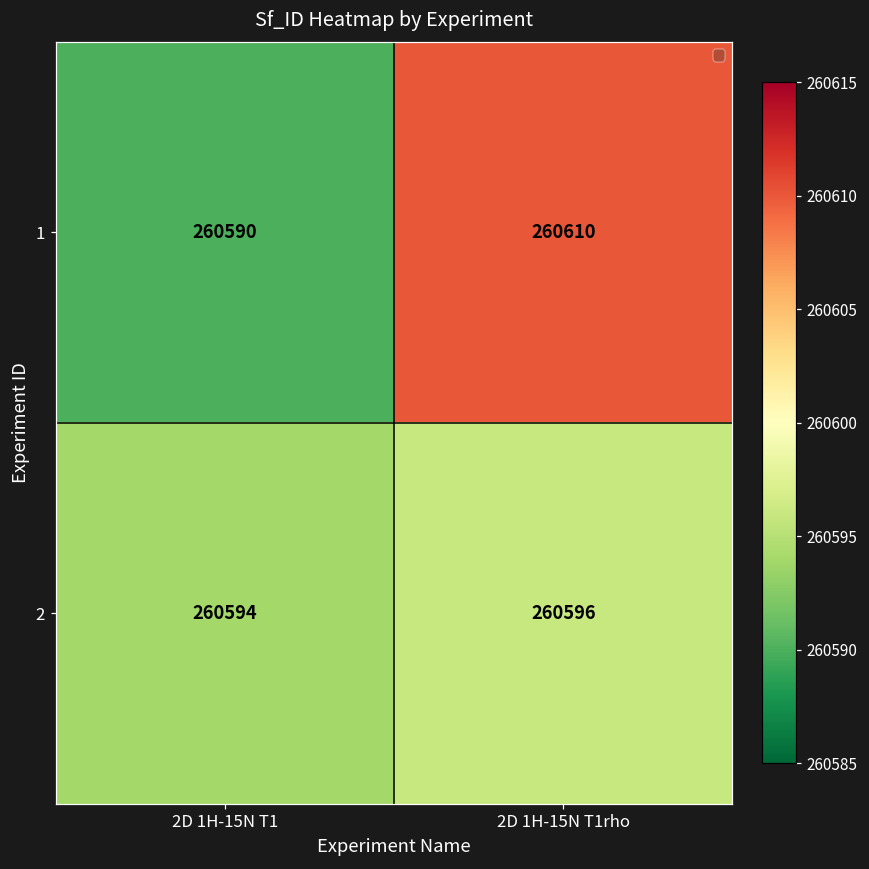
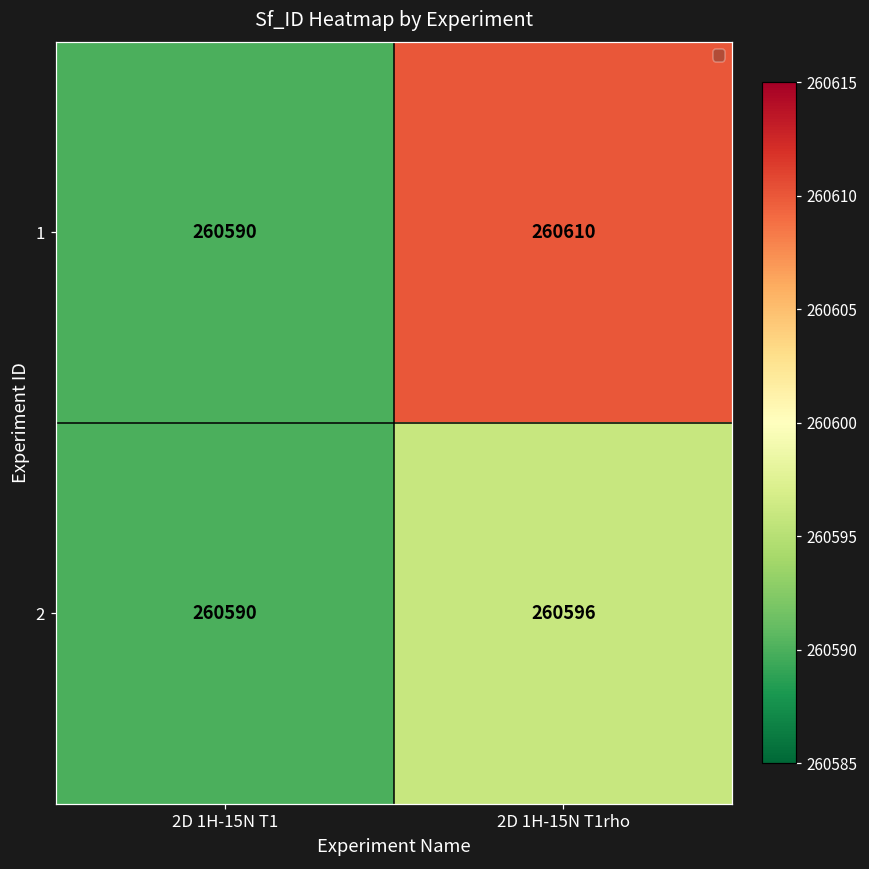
  {
    "1": {
      "2D 1H-15N T1": 260590,
      "2D 1H-15N T1rho": 260610
    },
    "2": {
-     "2D 1H-15N T1": 260594,
+     "2D 1H-15N T1": 260590,
      "2D 1H-15N T1rho": 260596
    }
  }
